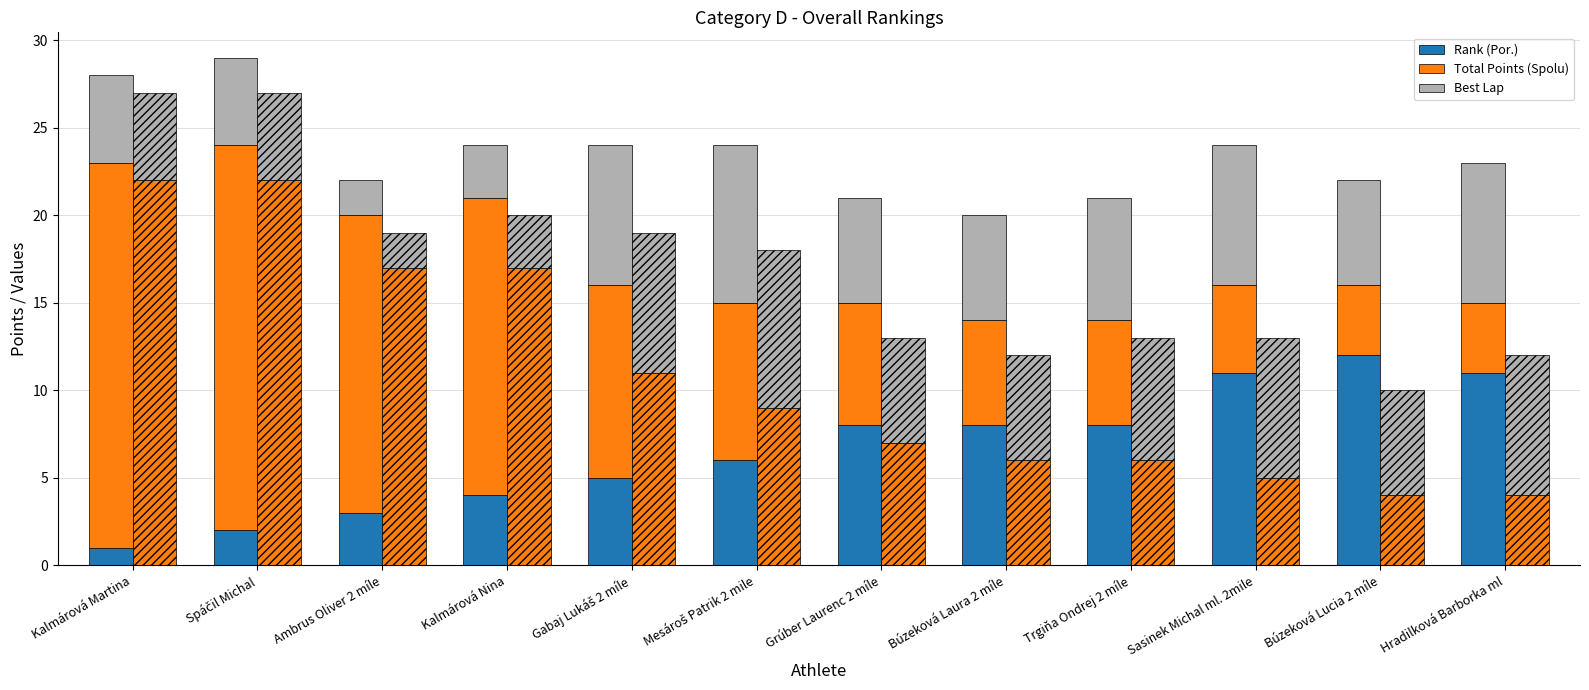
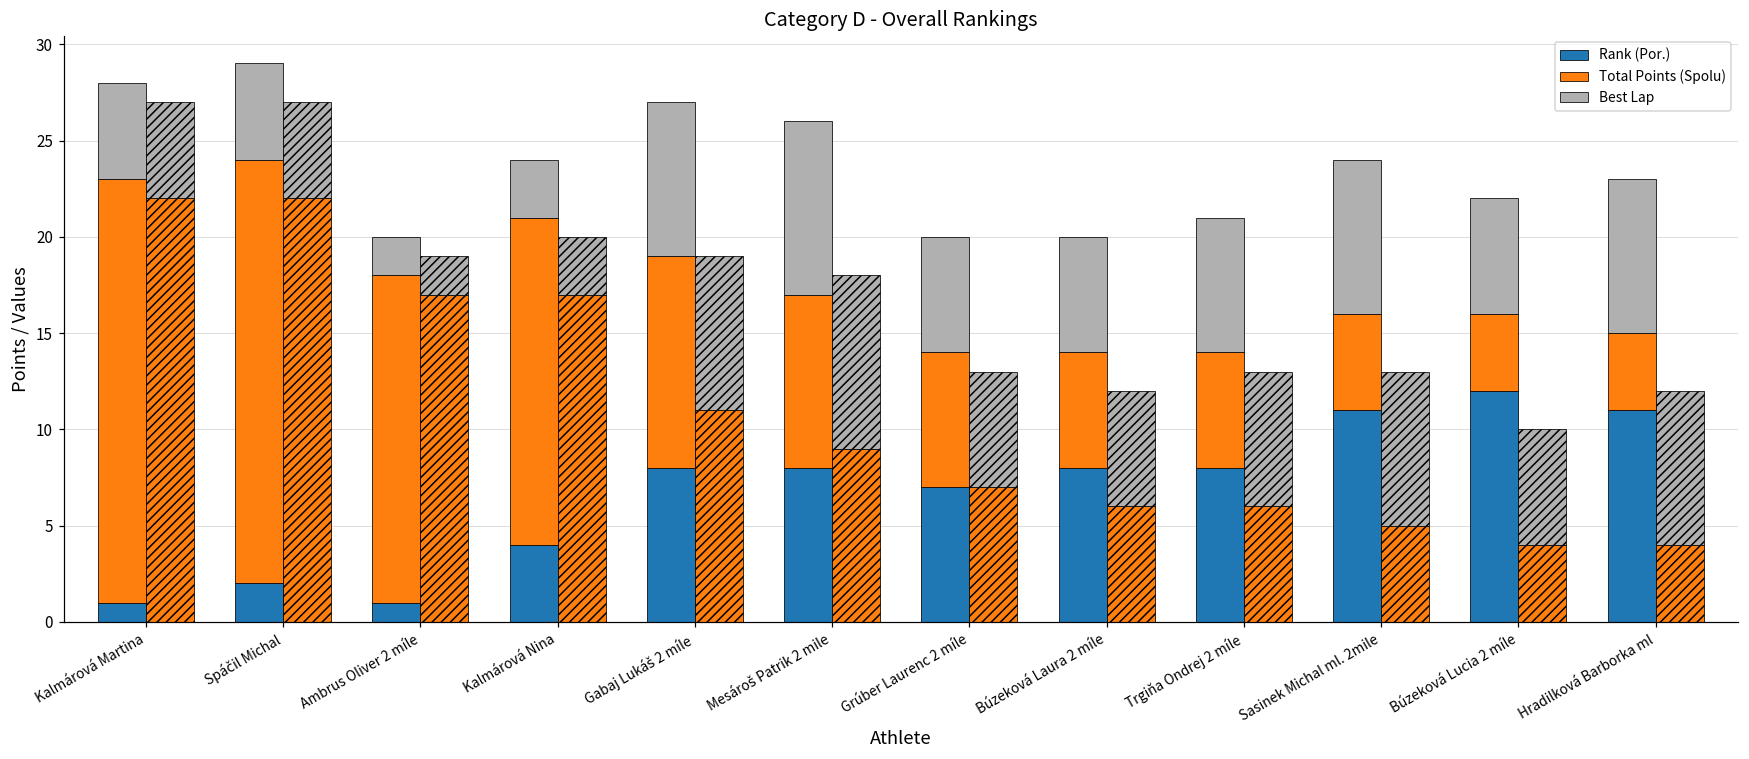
  {
    "Rank (Por.)": {
      "Kalmárová Martina": 1,
      "Spáčil Michal": 2,
-     "Ambrus Oliver 2 míle": 3,
+     "Ambrus Oliver 2 míle": 1,
      "Kalmárová Nina": 4,
-     "Gabaj Lukáš 2 míle": 5,
-     "Mesároš Patrik 2 mile": 6,
-     "Grúber Laurenc 2 míle": 8,
+     "Gabaj Lukáš 2 míle": 8,
+     "Mesároš Patrik 2 mile": 8,
+     "Grúber Laurenc 2 míle": 7,
      "Búzeková Laura 2 míle": 8,
      "Trgiňa Ondrej 2 míle": 8,
      "Sasinek Michal ml. 2mile": 11,
      "Búzeková Lucia 2 míle": 12,
      "Hradilková Barborka ml": 11
    }
  }
